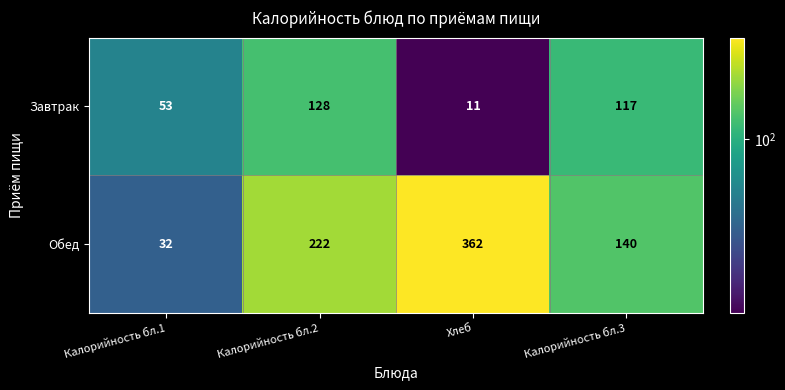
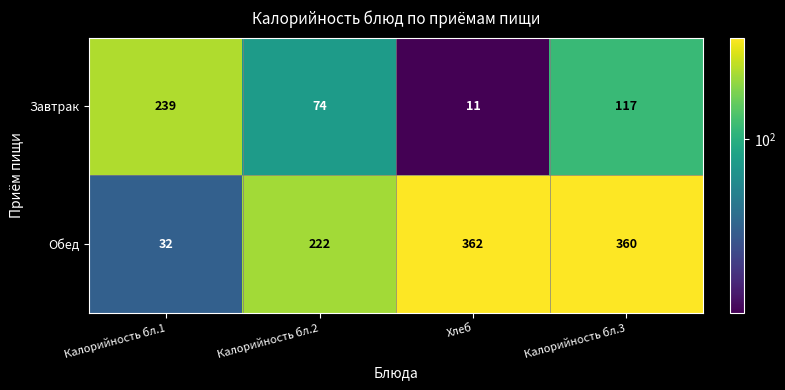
  {
    "Завтрак": {
-     "Калорийность бл.1": 53,
-     "Калорийность бл.2": 128,
+     "Калорийность бл.1": 239,
+     "Калорийность бл.2": 74,
      "Хлеб": 11,
      "Калорийность бл.3": 117
    },
    "Обед": {
      "Калорийность бл.1": 32,
      "Калорийность бл.2": 222,
      "Хлеб": 362,
-     "Калорийность бл.3": 140
+     "Калорийность бл.3": 360
    }
  }
